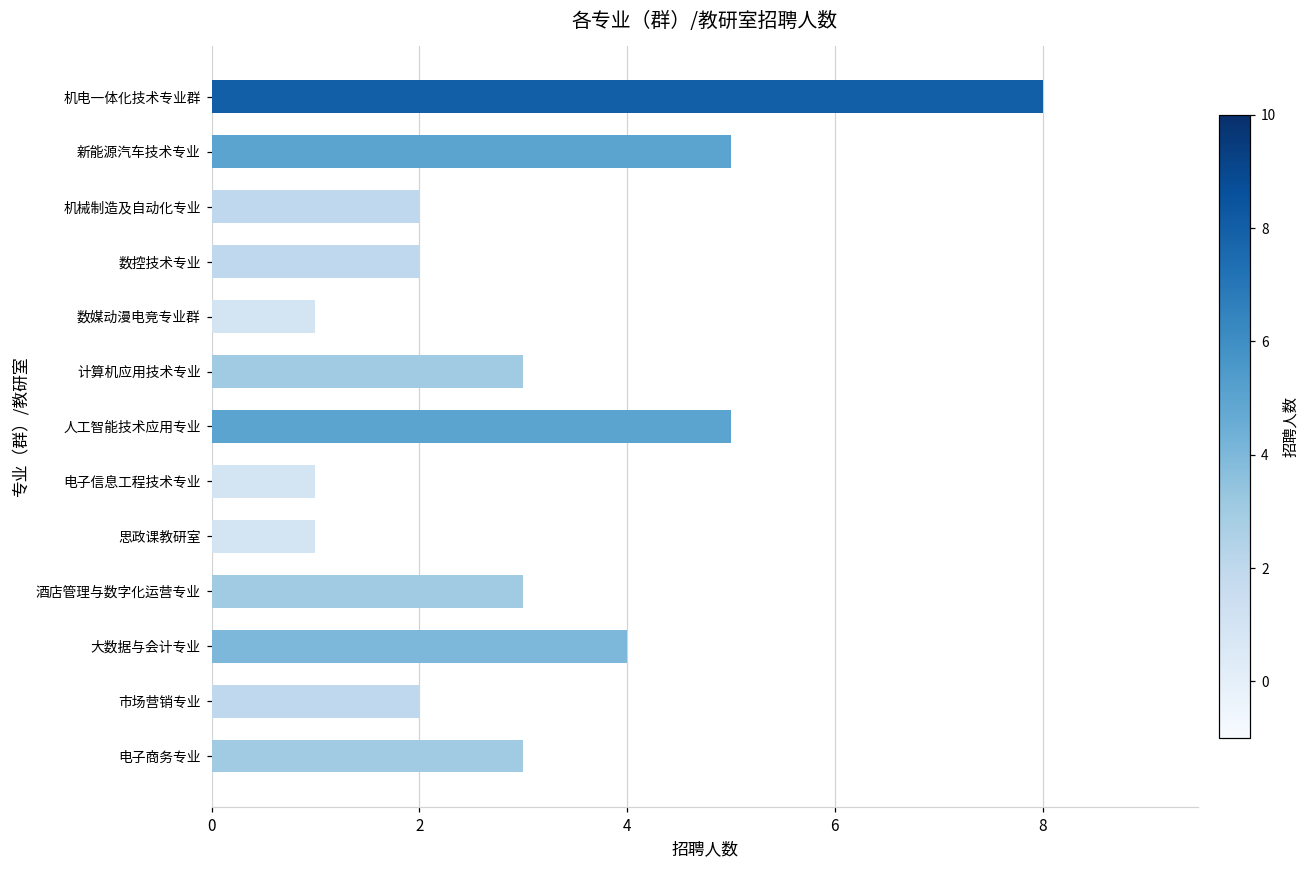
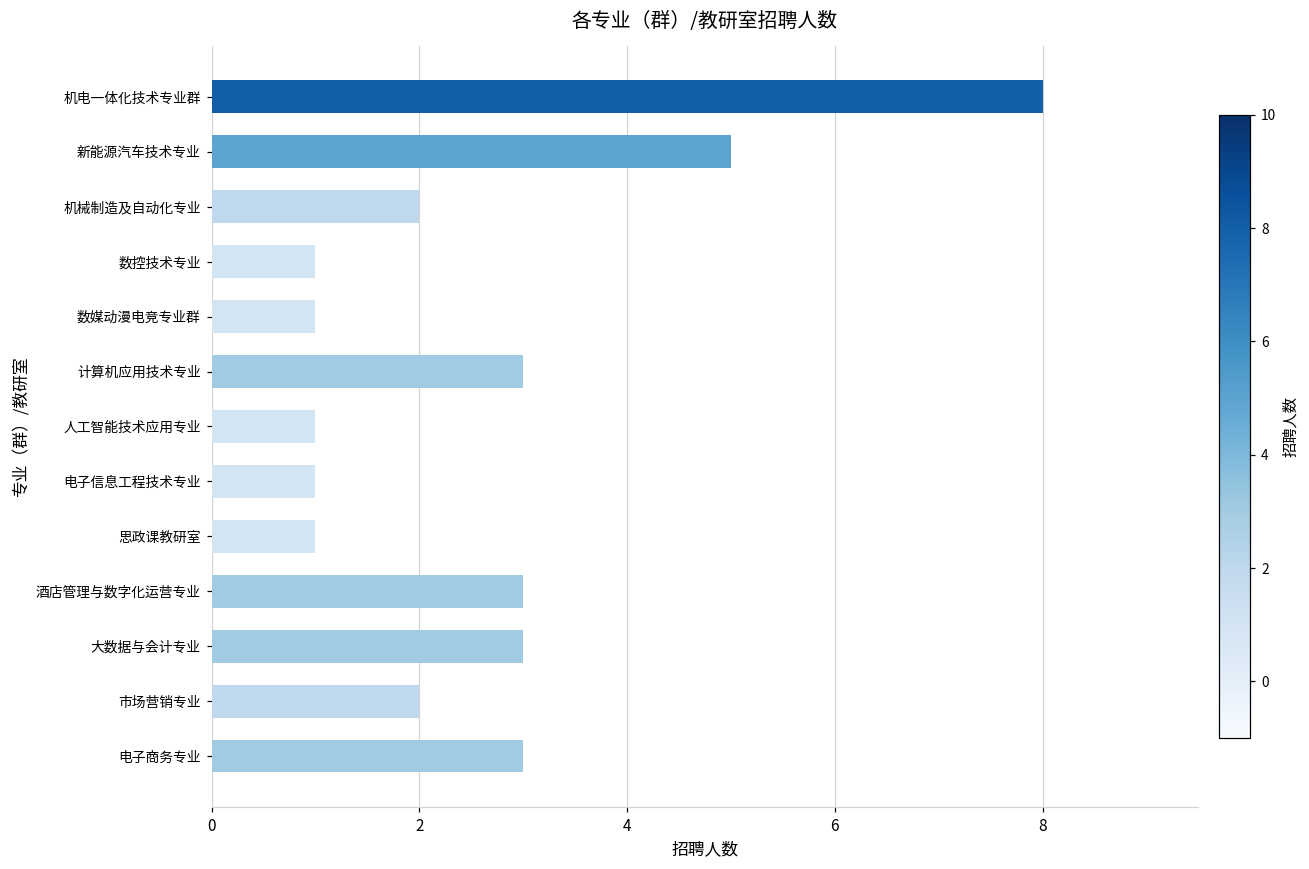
  {
    "机电一体化技术专业群": 8,
    "新能源汽车技术专业": 5,
    "机械制造及自动化专业": 2,
-   "数控技术专业": 2,
+   "数控技术专业": 1,
    "数媒动漫电竞专业群": 1,
    "计算机应用技术专业": 3,
-   "人工智能技术应用专业": 5,
+   "人工智能技术应用专业": 1,
    "电子信息工程技术专业": 1,
    "思政课教研室": 1,
    "酒店管理与数字化运营专业": 3,
-   "大数据与会计专业": 4,
+   "大数据与会计专业": 3,
    "市场营销专业": 2,
    "电子商务专业": 3
  }
